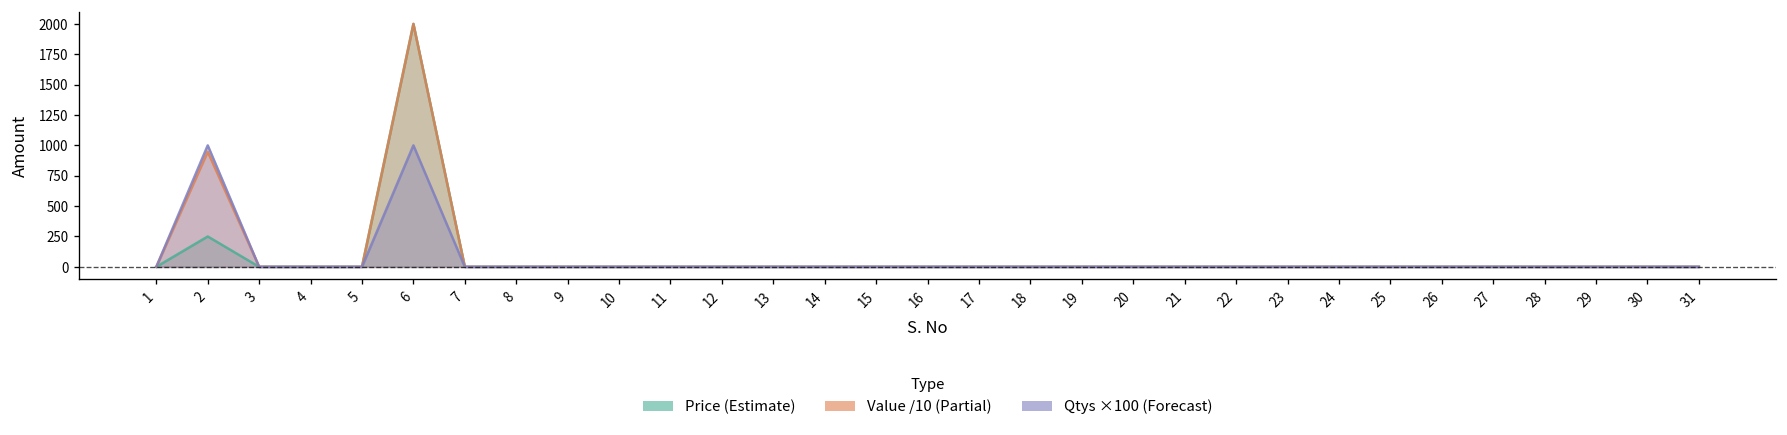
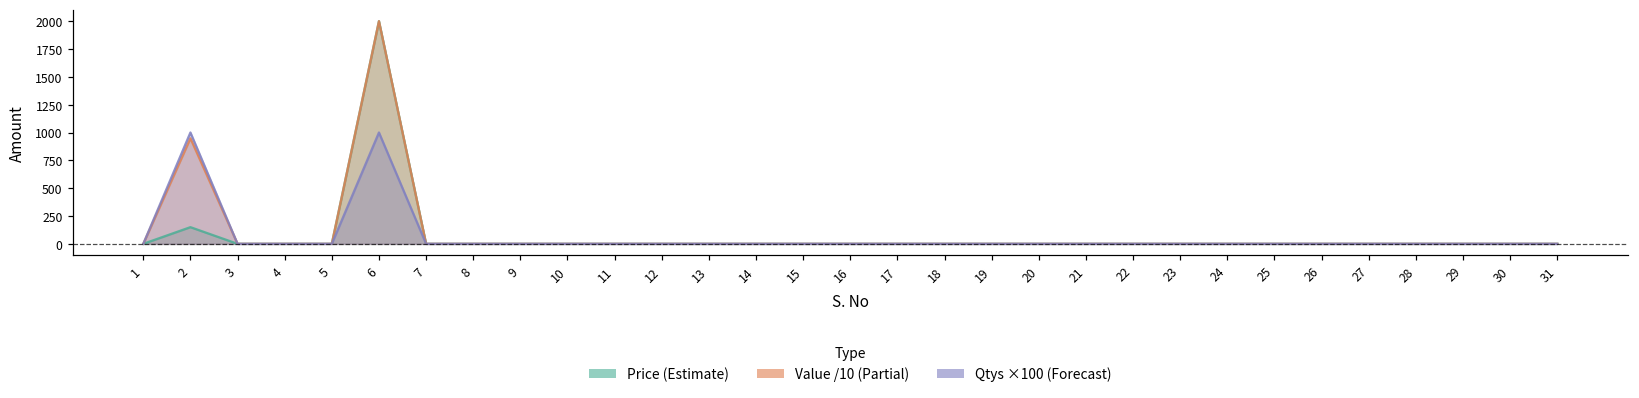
  {
    "Price (Estimate)": {
-     "2": 250
+     "2": 150
    },
    "Value /10 (Partial)": {
      "2": 950
    },
    "Qtys ×100 (Forecast)": {
      "2": 1000,
      "6": 1000
    }
  }
